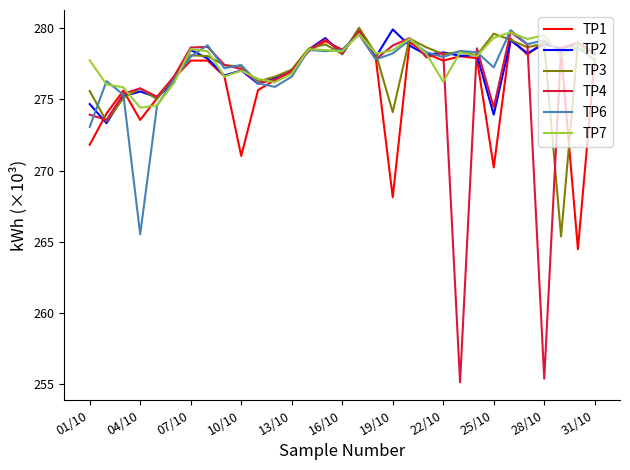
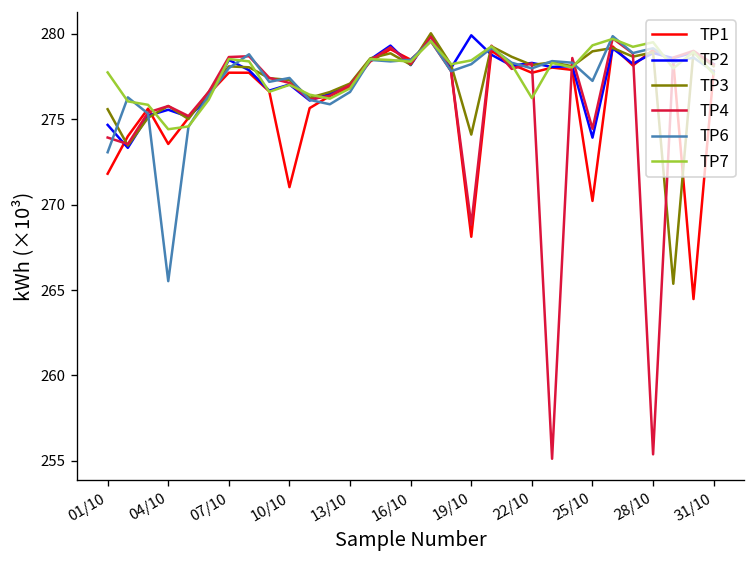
  {
    "TP1": {
      "01/10": 271.8,
      "04/10": 273.6,
      "07/10": 277.7,
      "10/10": 271.0,
      "19/10": 268.1,
      "22/10": 277.7,
      "25/10": 270.2
    },
    "TP2": {
      "01/10": 274.7,
      "04/10": 275.6,
      "19/10": 279.9,
      "25/10": 273.9
    },
    "TP3": {
      "01/10": 275.6,
      "19/10": 274.1,
-     "25/10": 279.6
+     "25/10": 279.0
    },
    "TP4": {
      "01/10": 273.9,
-     "19/10": 278.8,
+     "19/10": 268.8,
      "25/10": 274.4,
      "28/10": 255.4
    },
    "TP6": {
      "01/10": 273.1,
      "04/10": 265.5,
      "13/10": 276.6,
      "19/10": 278.2,
      "22/10": 278.0,
      "25/10": 277.2
    },
    "TP7": {
      "01/10": 277.7,
      "04/10": 274.4,
      "19/10": 278.5,
      "22/10": 276.2,
      "25/10": 279.3
    }
  }
